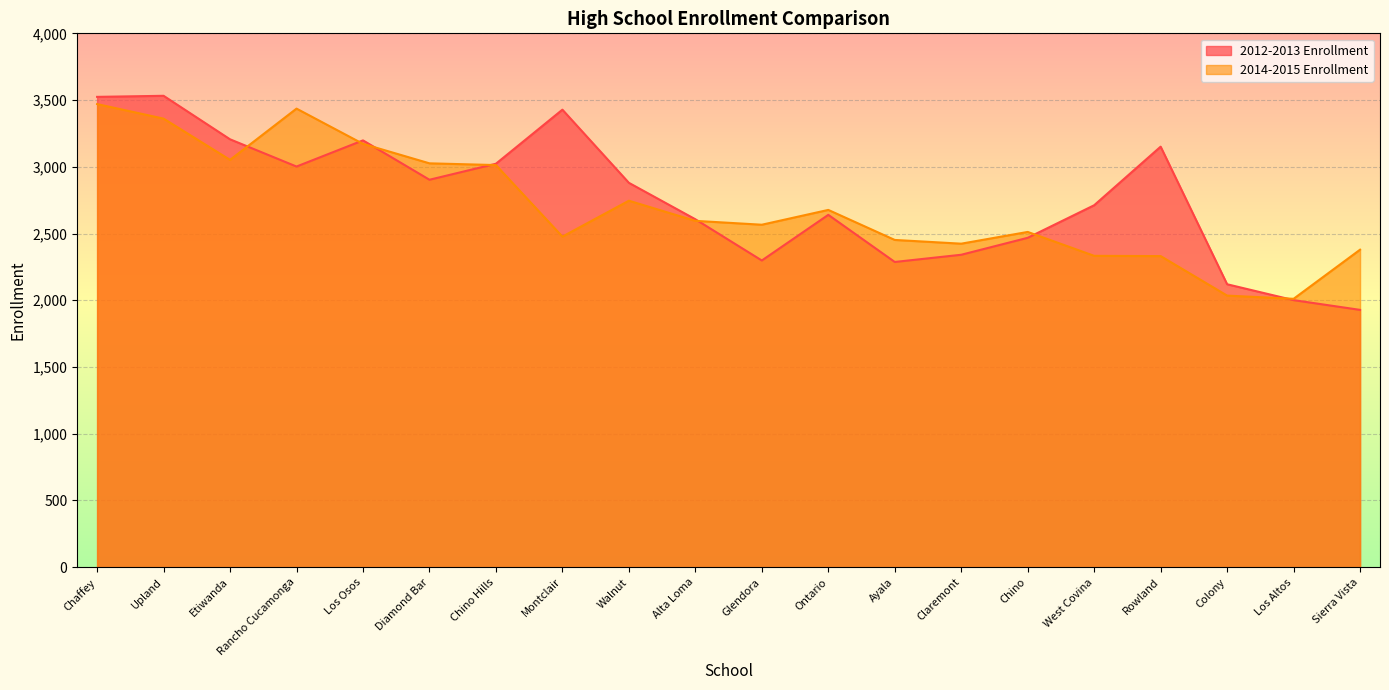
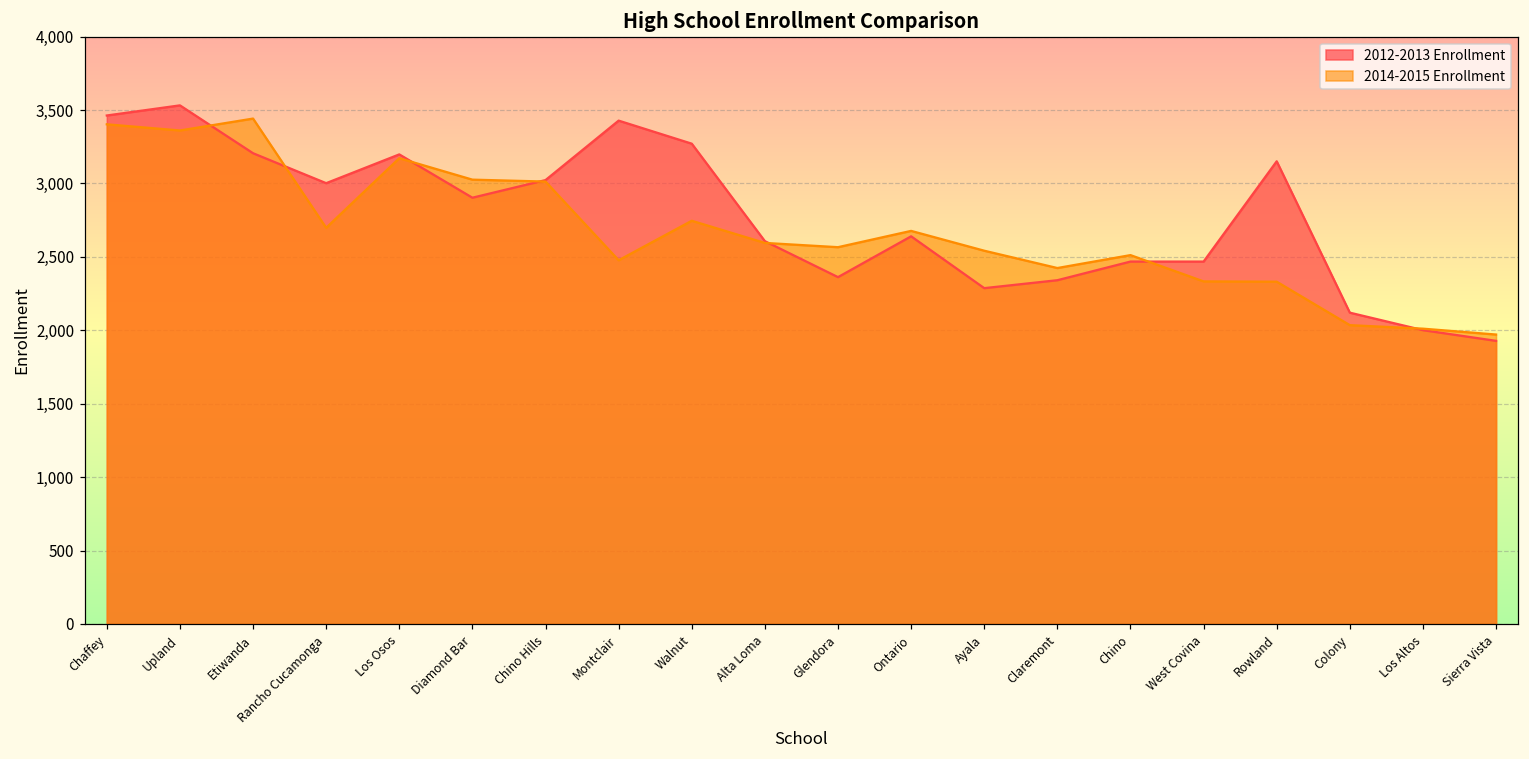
  {
    "2012-2013 Enrollment": {
-     "Chaffey": "3,520",
+     "Chaffey": "3,460",
      "Upland": "3,530",
      "Etiwanda": "3,210",
      "Rancho Cucamonga": "3,000",
      "Los Osos": "3,200",
      "Diamond Bar": "2,900",
      "Montclair": "3,430",
-     "Walnut": "2,880",
-     "Glendora": "2,300",
+     "Walnut": "3,270",
+     "Glendora": "2,360",
      "Ontario": "2,640",
      "Ayala": "2,290",
      "Claremont": "2,340",
      "Chino": "2,470",
-     "West Covina": "2,710",
+     "West Covina": "2,470",
      "Rowland": "3,150",
      "Colony": "2,120",
      "Sierra Vista": "1,930"
    },
    "2014-2015 Enrollment": {
-     "Chaffey": "3,470",
+     "Chaffey": "3,400",
      "Upland": "3,360",
-     "Etiwanda": "3,050",
-     "Rancho Cucamonga": "3,440",
+     "Etiwanda": "3,440",
+     "Rancho Cucamonga": "2,700",
      "Los Osos": "3,170",
      "Diamond Bar": "3,030",
      "Montclair": "2,480",
      "Walnut": "2,750",
      "Glendora": "2,570",
      "Ontario": "2,680",
-     "Ayala": "2,450",
+     "Ayala": "2,540",
      "Claremont": "2,420",
      "Chino": "2,510",
      "West Covina": "2,330",
      "Rowland": "2,330",
      "Colony": "2,040",
-     "Sierra Vista": "2,380"
+     "Sierra Vista": "1,970"
    }
  }
